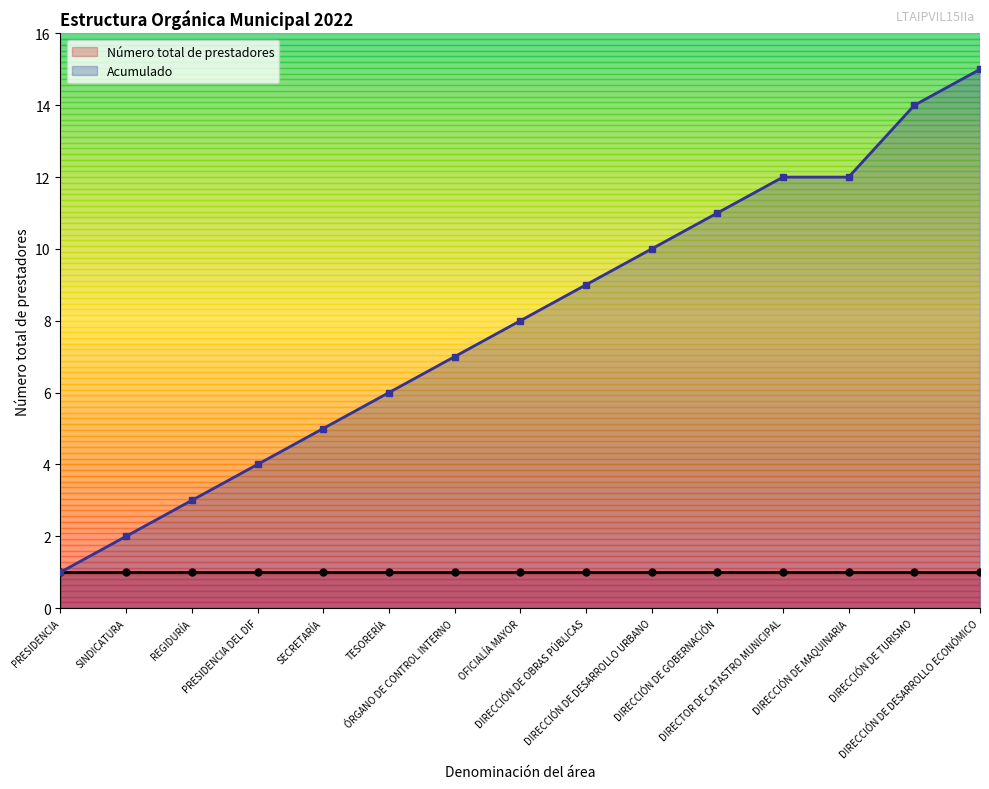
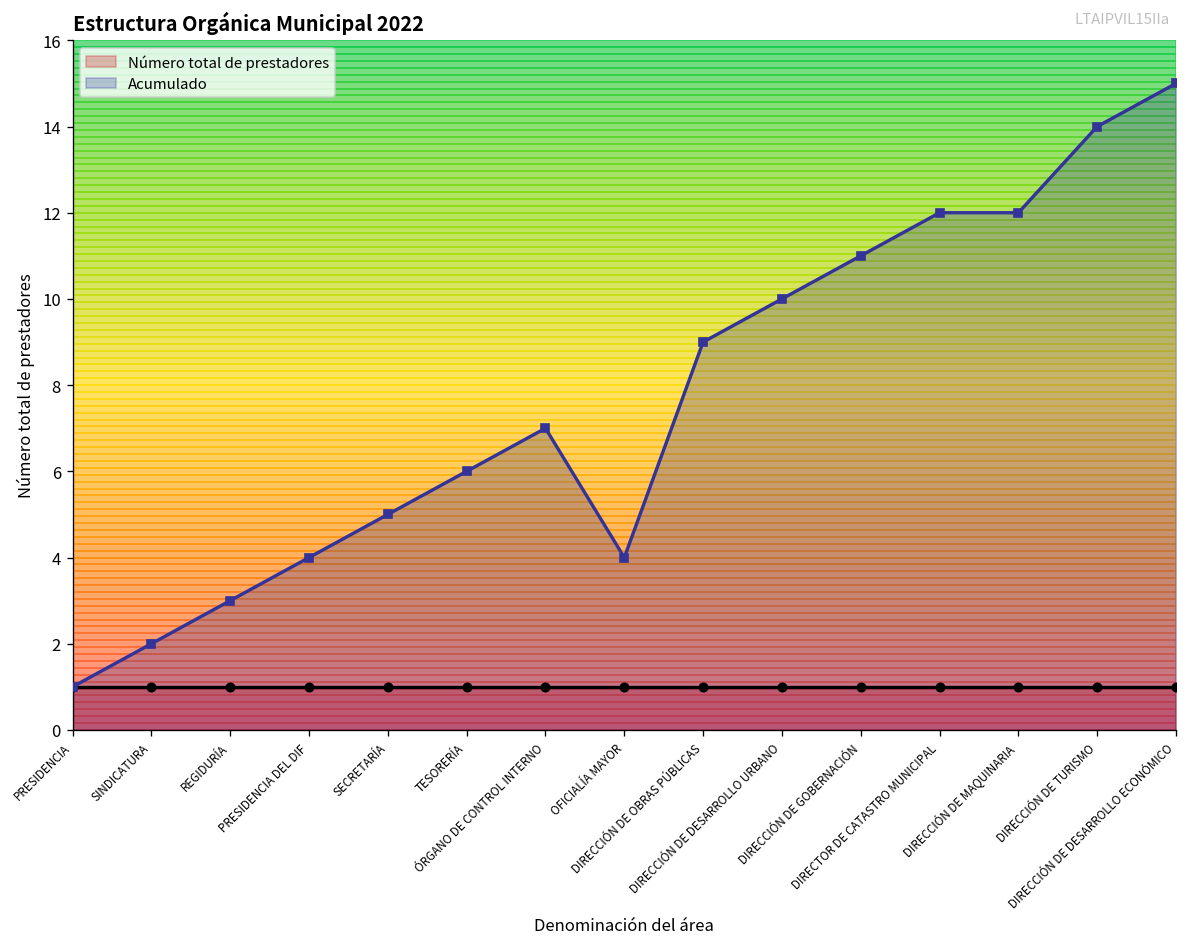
  {
    "Número total de prestadores": {
      "SINDICATURA": 1,
      "REGIDURÍA": 1,
      "PRESIDENCIA DEL DIF": 1,
      "SECRETARÍA": 1,
      "TESORERÍA": 1,
      "ÓRGANO DE CONTROL INTERNO": 1,
      "OFICIALÍA MAYOR": 1,
      "DIRECCIÓN DE OBRAS PÚBLICAS": 1,
      "DIRECCIÓN DE DESARROLLO URBANO": 1,
      "DIRECCIÓN DE GOBERNACIÓN": 1,
      "DIRECTOR DE CATASTRO MUNICIPAL": 1,
      "DIRECCIÓN DE MAQUINARIA": 1,
      "DIRECCIÓN DE TURISMO": 1,
      "DIRECCIÓN DE DESARROLLO ECONÓMICO": 1
    },
    "Acumulado": {
      "SINDICATURA": 2,
      "REGIDURÍA": 3,
      "PRESIDENCIA DEL DIF": 4,
      "SECRETARÍA": 5,
      "TESORERÍA": 6,
      "ÓRGANO DE CONTROL INTERNO": 7,
-     "OFICIALÍA MAYOR": 8,
+     "OFICIALÍA MAYOR": 4,
      "DIRECCIÓN DE OBRAS PÚBLICAS": 9,
      "DIRECCIÓN DE DESARROLLO URBANO": 10,
      "DIRECCIÓN DE GOBERNACIÓN": 11,
      "DIRECTOR DE CATASTRO MUNICIPAL": 12,
      "DIRECCIÓN DE MAQUINARIA": 12,
      "DIRECCIÓN DE TURISMO": 14,
      "DIRECCIÓN DE DESARROLLO ECONÓMICO": 15
    }
  }
